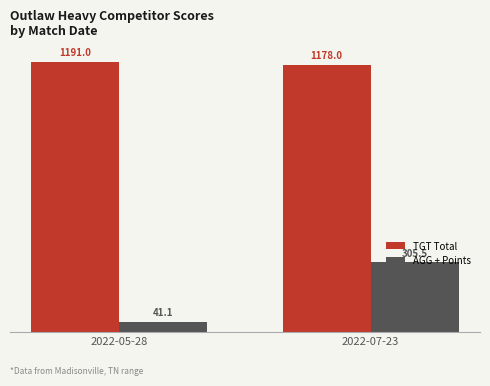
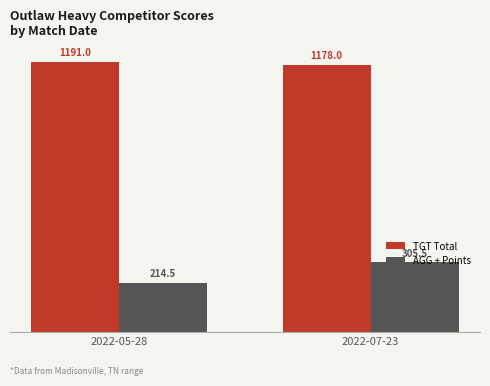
  {
    "TGT Total": {
      "2022-05-28": 1191.0,
      "2022-07-23": 1178.0
    },
    "AGG + Points": {
-     "2022-05-28": 41.1,
+     "2022-05-28": 214.5,
      "2022-07-23": 305.5
    }
  }
